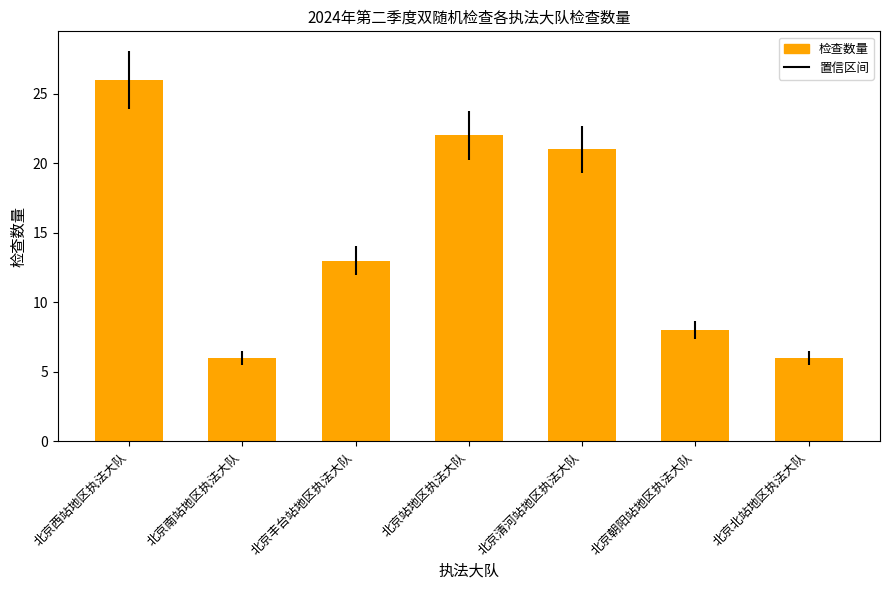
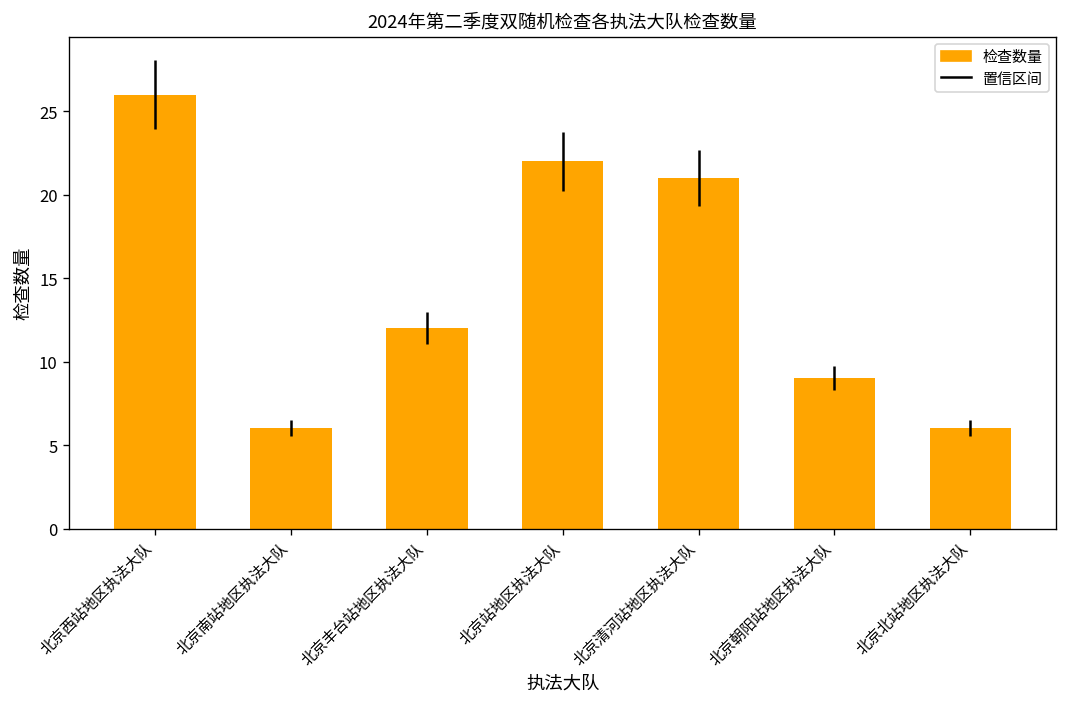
  {
    "北京西站地区执法大队": 26,
    "北京南站地区执法大队": 6,
-   "北京丰台站地区执法大队": 13,
+   "北京丰台站地区执法大队": 12,
    "北京站地区执法大队": 22,
    "北京清河站地区执法大队": 21,
-   "北京朝阳站地区执法大队": 8,
+   "北京朝阳站地区执法大队": 9,
    "北京北站地区执法大队": 6
  }
